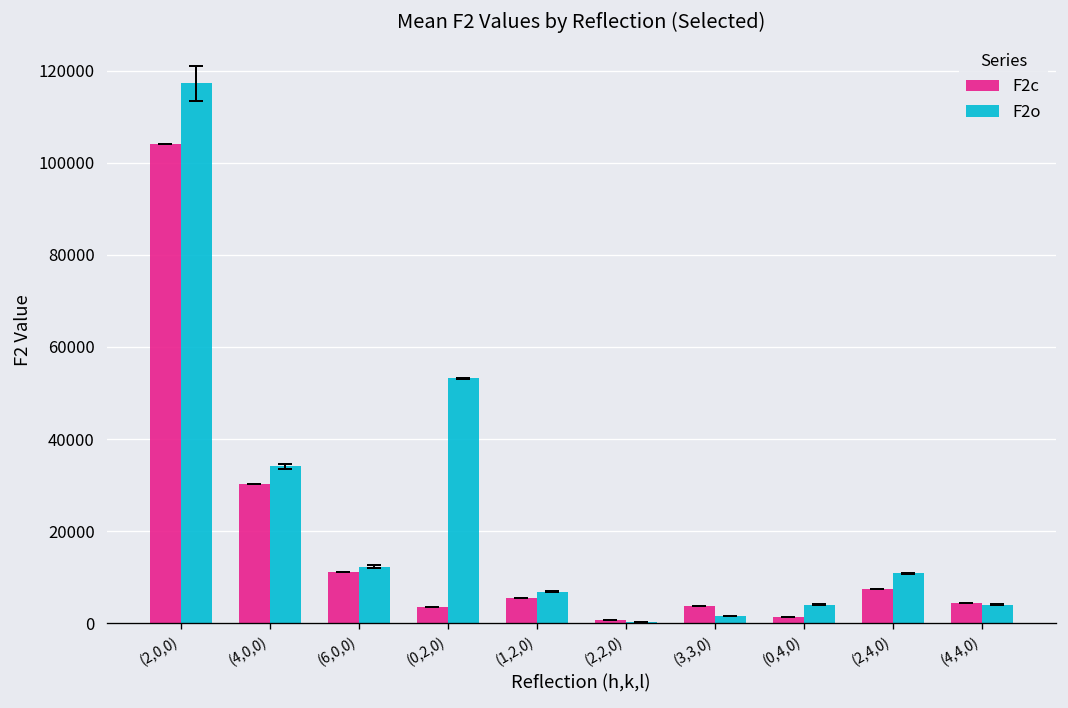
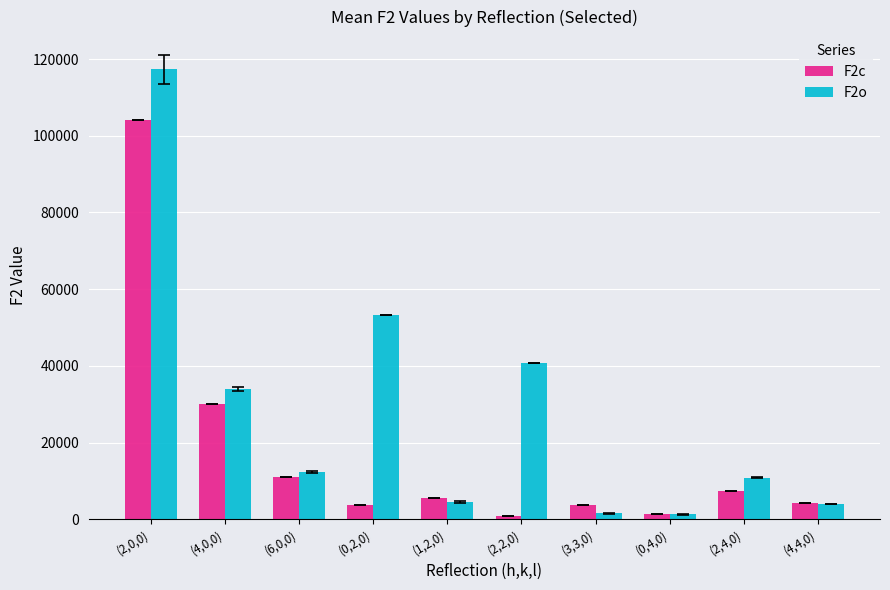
  {
    "F2c": {
      "(2,0,0)": 104000,
      "(4,0,0)": 30000,
      "(6,0,0)": 11000,
      "(0,2,0)": 4000,
      "(1,2,0)": 5000,
      "(2,2,0)": 1000,
      "(3,3,0)": 4000,
      "(0,4,0)": 1000,
      "(2,4,0)": 7000,
      "(4,4,0)": 4000
    },
    "F2o": {
      "(2,0,0)": 117000,
      "(4,0,0)": 34000,
      "(6,0,0)": 12000,
      "(0,2,0)": 53000,
-     "(1,2,0)": 7000,
-     "(2,2,0)": 0,
+     "(1,2,0)": 4000,
+     "(2,2,0)": 41000,
      "(3,3,0)": 2000,
-     "(0,4,0)": 4000,
+     "(0,4,0)": 1000,
      "(2,4,0)": 11000,
      "(4,4,0)": 4000
    }
  }
